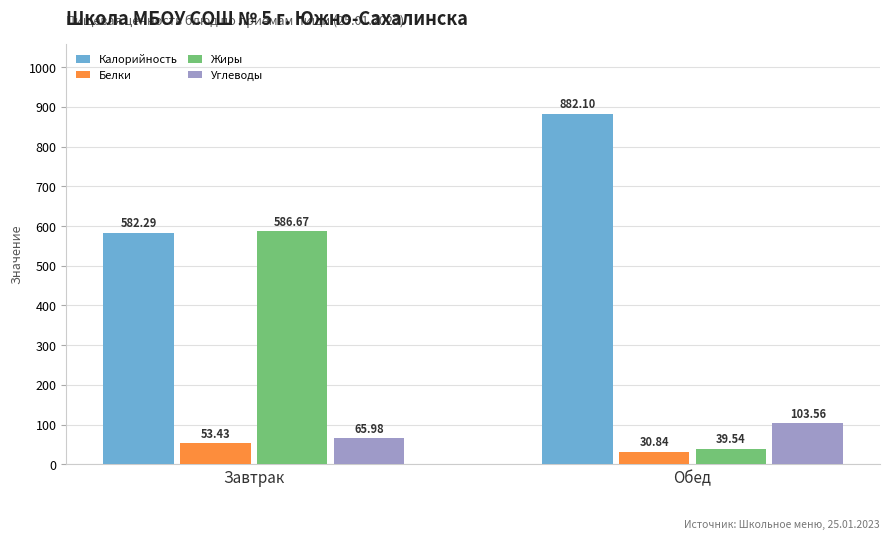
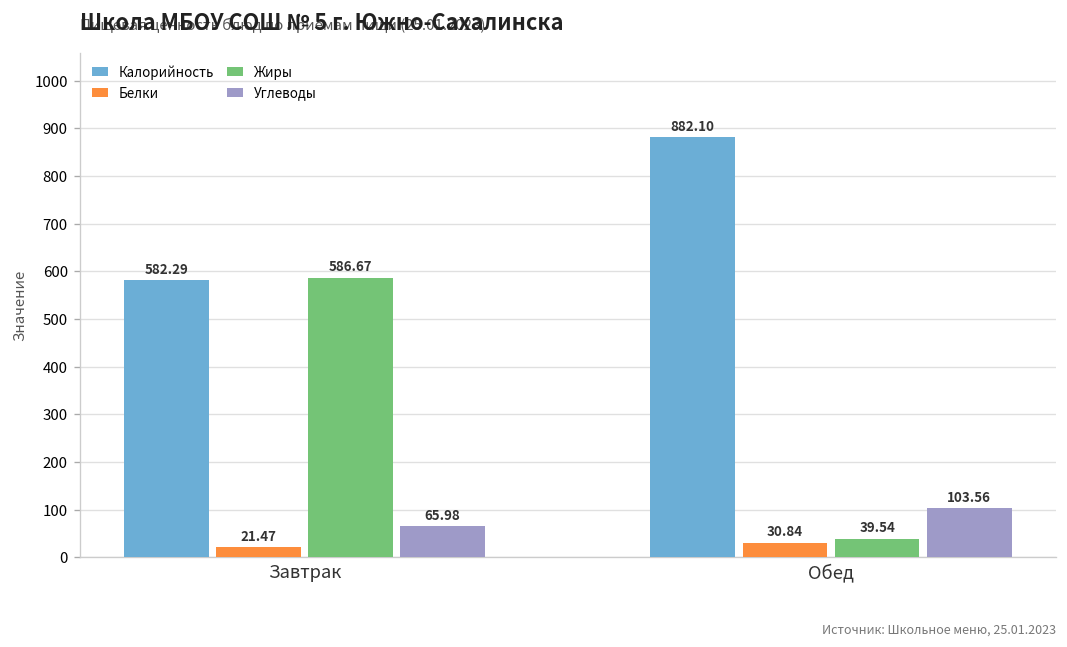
  {
    "Белки": {
-     "Завтрак": 53.43,
+     "Завтрак": 21.47,
      "Обед": 30.84
    },
    "Жиры": {
      "Завтрак": 586.67,
      "Обед": 39.54
    }
  }
